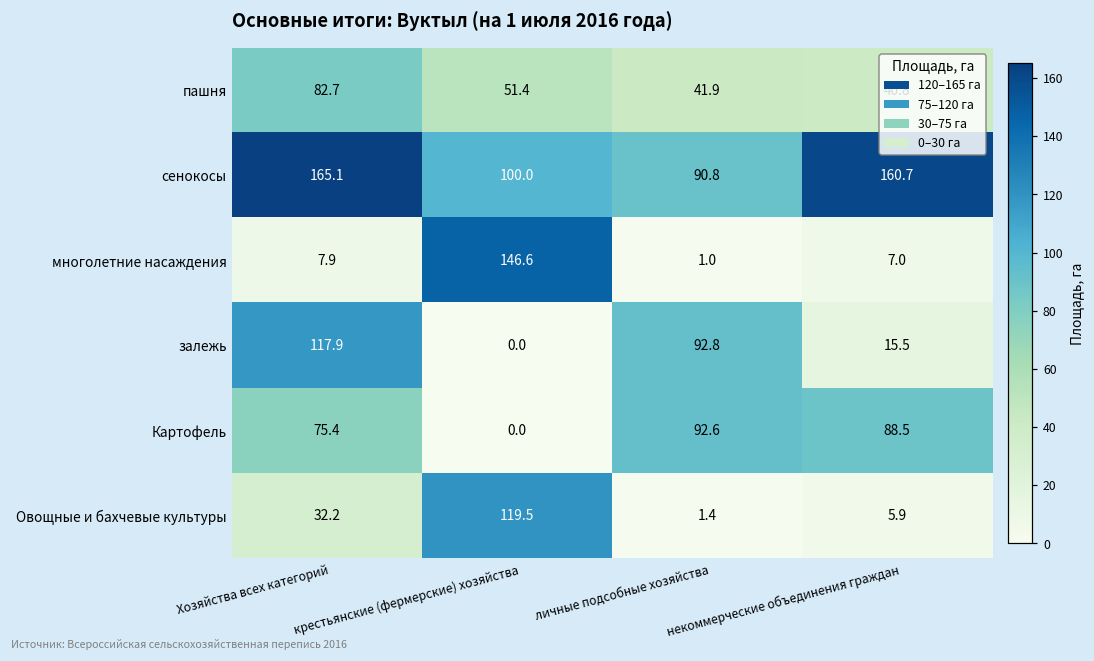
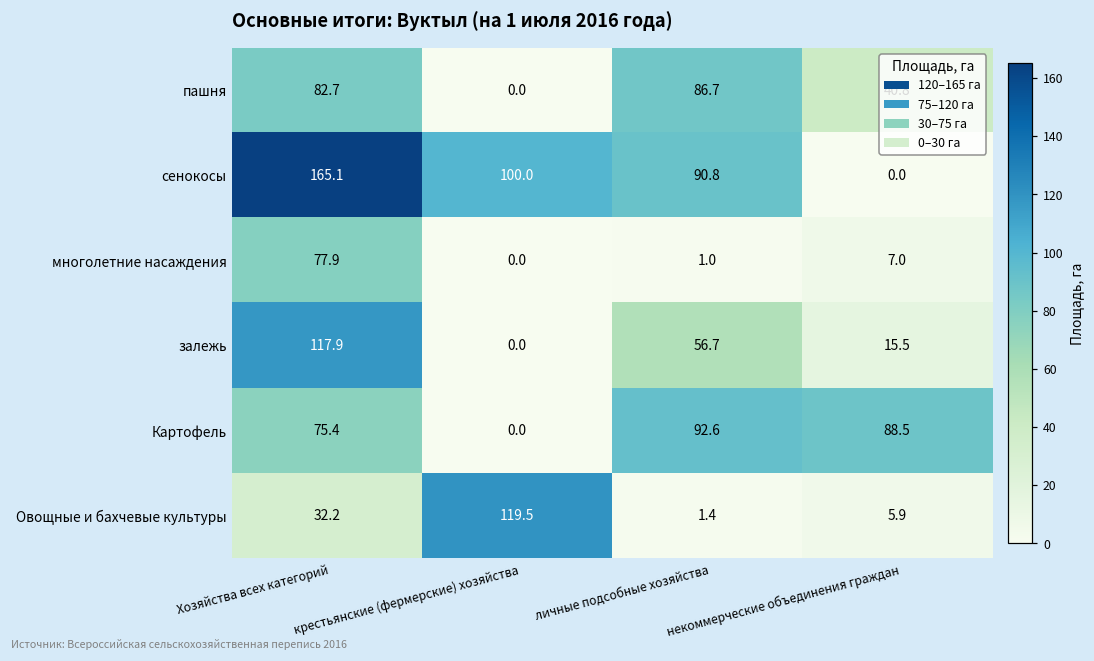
  {
    "пашня": {
      "Хозяйства всех категорий": 82.7,
-     "крестьянские (фермерские) хозяйства": 51.4,
-     "личные подсобные хозяйства": 41.9
+     "крестьянские (фермерские) хозяйства": 0.0,
+     "личные подсобные хозяйства": 86.7
    },
    "сенокосы": {
      "Хозяйства всех категорий": 165.1,
      "крестьянские (фермерские) хозяйства": 100.0,
      "личные подсобные хозяйства": 90.8,
-     "некоммерческие объединения граждан": 160.7
+     "некоммерческие объединения граждан": 0.0
    },
    "многолетние насаждения": {
-     "Хозяйства всех категорий": 7.9,
-     "крестьянские (фермерские) хозяйства": 146.6,
+     "Хозяйства всех категорий": 77.9,
+     "крестьянские (фермерские) хозяйства": 0.0,
      "личные подсобные хозяйства": 1.0,
      "некоммерческие объединения граждан": 7.0
    },
    "залежь": {
      "Хозяйства всех категорий": 117.9,
      "крестьянские (фермерские) хозяйства": 0.0,
-     "личные подсобные хозяйства": 92.8,
+     "личные подсобные хозяйства": 56.7,
      "некоммерческие объединения граждан": 15.5
    },
    "Картофель": {
      "Хозяйства всех категорий": 75.4,
      "крестьянские (фермерские) хозяйства": 0.0,
      "личные подсобные хозяйства": 92.6,
      "некоммерческие объединения граждан": 88.5
    },
    "Овощные и бахчевые культуры": {
      "Хозяйства всех категорий": 32.2,
      "крестьянские (фермерские) хозяйства": 119.5,
      "личные подсобные хозяйства": 1.4,
      "некоммерческие объединения граждан": 5.9
    }
  }
